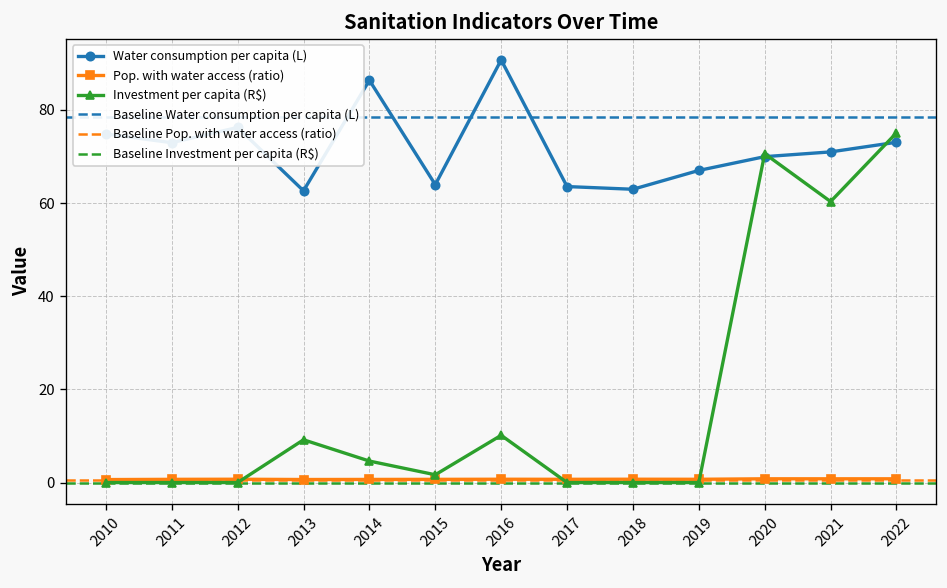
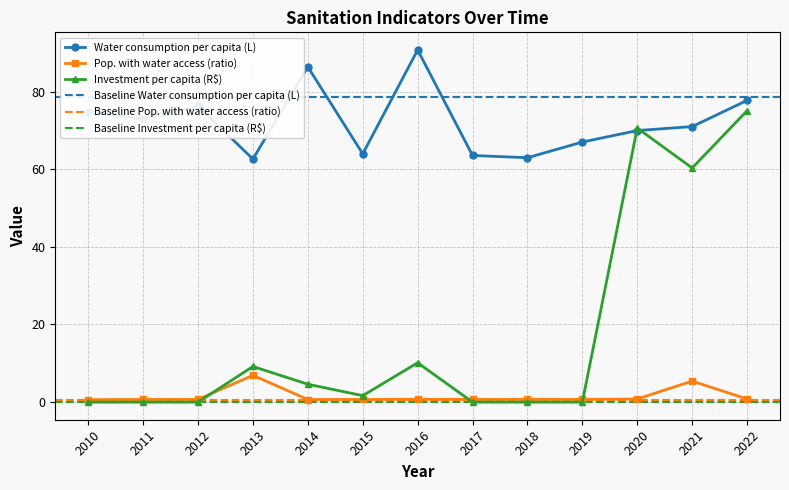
  {
    "Water consumption per capita (L)": {
      "2013": 63,
      "2014": 86,
      "2015": 64,
      "2016": 91,
      "2017": 64,
      "2018": 63,
      "2019": 67,
      "2021": 71,
-     "2022": 73
+     "2022": 78
    },
    "Pop. with water access (ratio)": {
      "2011": 1,
      "2012": 1,
-     "2013": 1,
+     "2013": 7,
      "2014": 1,
      "2015": 1,
      "2016": 1,
      "2017": 1,
      "2018": 1,
      "2019": 1,
      "2020": 1,
-     "2021": 1,
+     "2021": 5,
      "2022": 1
    },
    "Investment per capita (R$)": {
      "2011": 0,
      "2012": 0,
      "2013": 9,
      "2014": 5,
      "2015": 2,
      "2016": 10,
      "2017": 0,
      "2018": 0,
      "2019": 0,
      "2021": 60,
      "2022": 75
    }
  }
